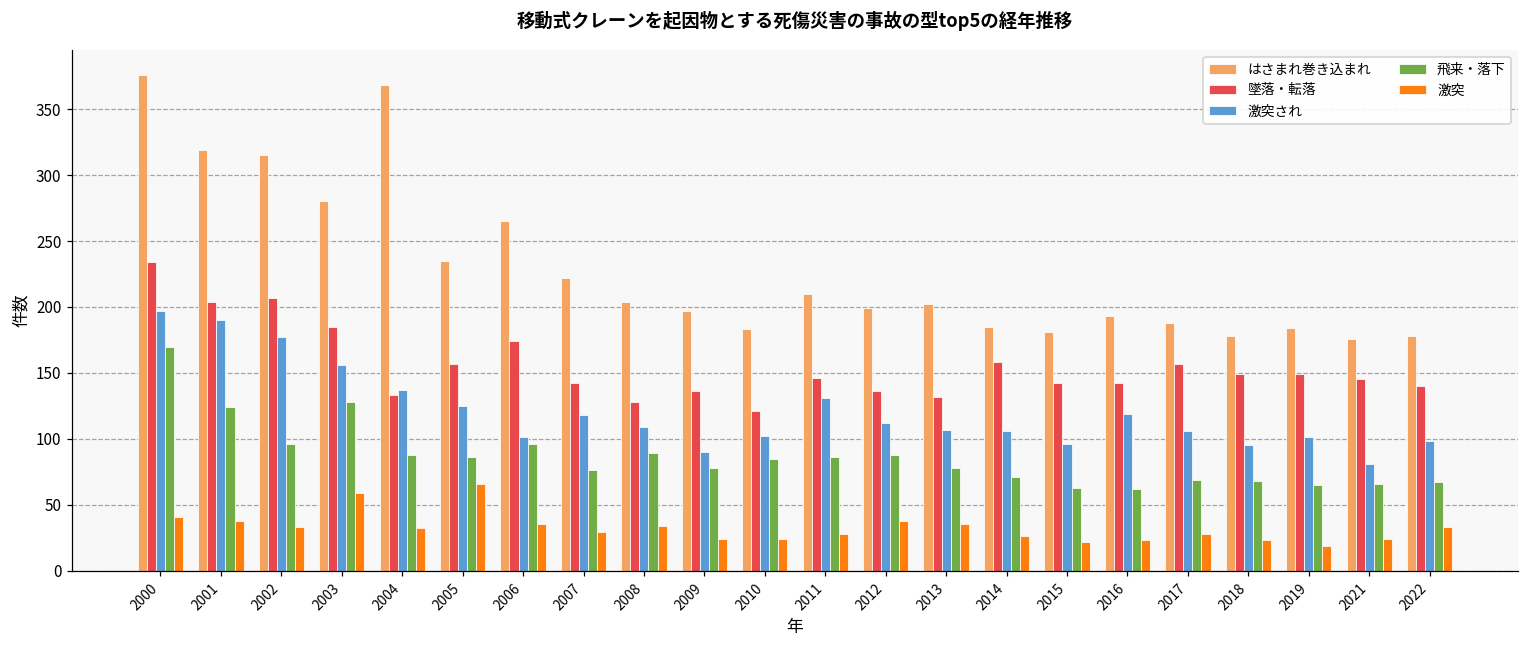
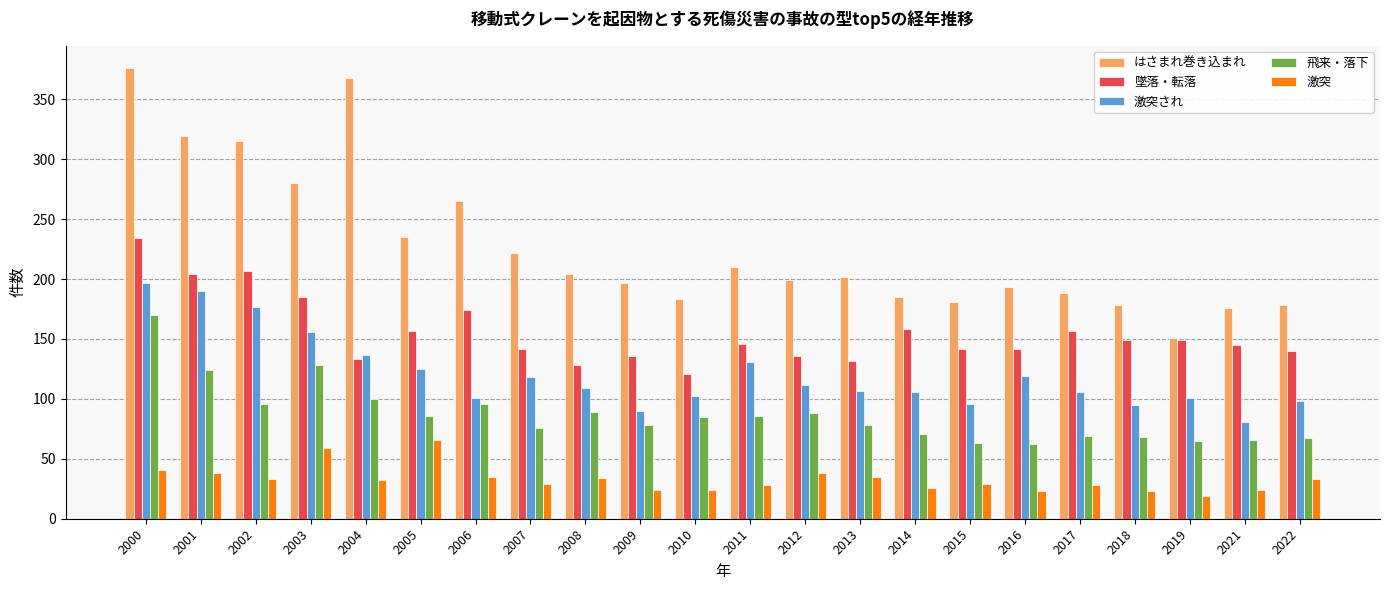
  {
    "はさまれ巻き込まれ": {
      "2000": 376,
      "2001": 319,
      "2002": 315,
      "2003": 280,
      "2004": 368,
      "2005": 235,
      "2006": 265,
      "2007": 222,
      "2008": 204,
      "2009": 197,
      "2010": 183,
      "2011": 210,
      "2012": 199,
      "2013": 202,
      "2014": 185,
      "2015": 181,
      "2016": 193,
      "2017": 188,
      "2018": 178,
-     "2019": 184,
+     "2019": 151,
      "2021": 176,
      "2022": 178
    },
    "墜落・転落": {
      "2000": 234,
      "2001": 204,
      "2002": 207,
      "2003": 185,
      "2004": 133,
      "2005": 157,
      "2006": 174,
      "2007": 142,
      "2008": 128,
      "2009": 136,
      "2010": 121,
      "2011": 146,
      "2012": 136,
      "2013": 132,
      "2014": 158,
      "2015": 142,
      "2016": 142,
      "2017": 157,
      "2018": 149,
      "2019": 149,
      "2021": 145,
      "2022": 140
    },
    "激突され": {
      "2000": 197,
      "2001": 190,
      "2002": 177,
      "2003": 156,
      "2004": 137,
      "2005": 125,
      "2006": 101,
      "2007": 118,
      "2008": 109,
      "2009": 90,
      "2010": 102,
      "2011": 131,
      "2012": 112,
      "2013": 107,
      "2014": 106,
      "2015": 96,
      "2016": 119,
      "2017": 106,
      "2018": 95,
      "2019": 101,
      "2021": 81,
      "2022": 98
    },
    "飛来・落下": {
      "2000": 170,
      "2001": 124,
      "2002": 96,
      "2003": 128,
-     "2004": 88,
+     "2004": 100,
      "2005": 86,
      "2006": 96,
      "2007": 76,
      "2008": 89,
      "2009": 78,
      "2010": 85,
      "2011": 86,
      "2012": 88,
      "2013": 78,
      "2014": 71,
      "2015": 63,
      "2016": 62,
      "2017": 69,
      "2018": 68,
      "2019": 65,
      "2021": 66,
      "2022": 67
    },
    "激突": {
      "2000": 41,
      "2001": 38,
      "2002": 33,
      "2003": 59,
      "2004": 32,
      "2005": 66,
      "2006": 35,
      "2007": 29,
      "2008": 34,
      "2009": 24,
      "2010": 24,
      "2011": 28,
      "2012": 38,
      "2013": 35,
      "2014": 26,
-     "2015": 22,
+     "2015": 29,
      "2016": 23,
      "2017": 28,
      "2018": 23,
      "2019": 19,
      "2021": 24,
      "2022": 33
    }
  }
